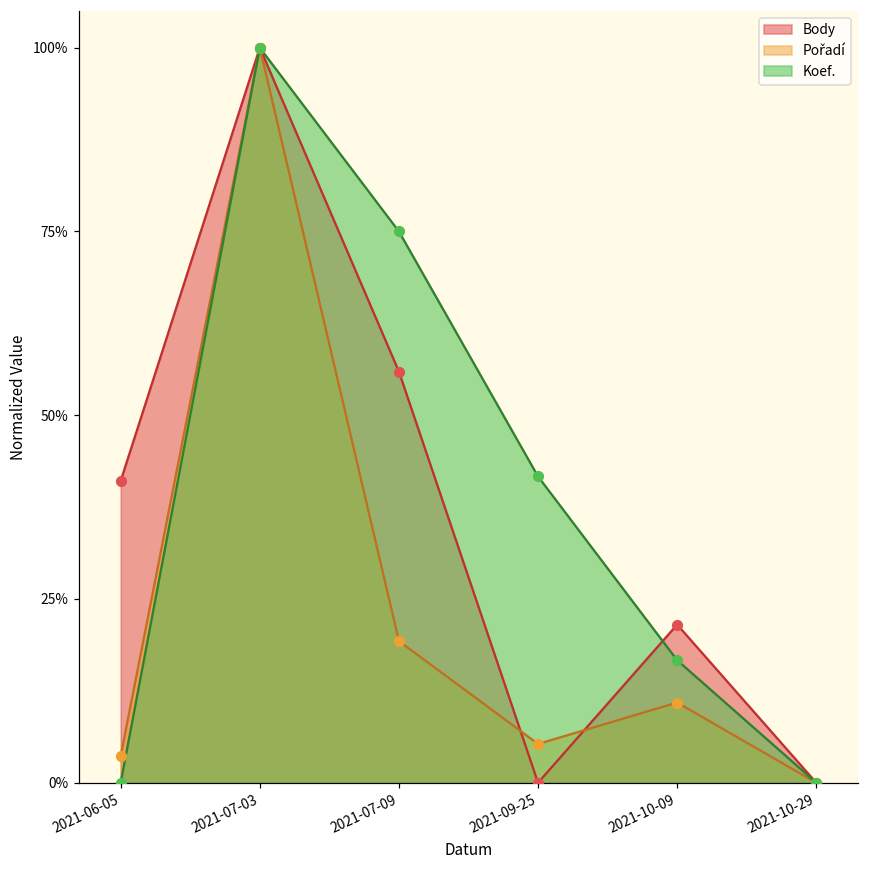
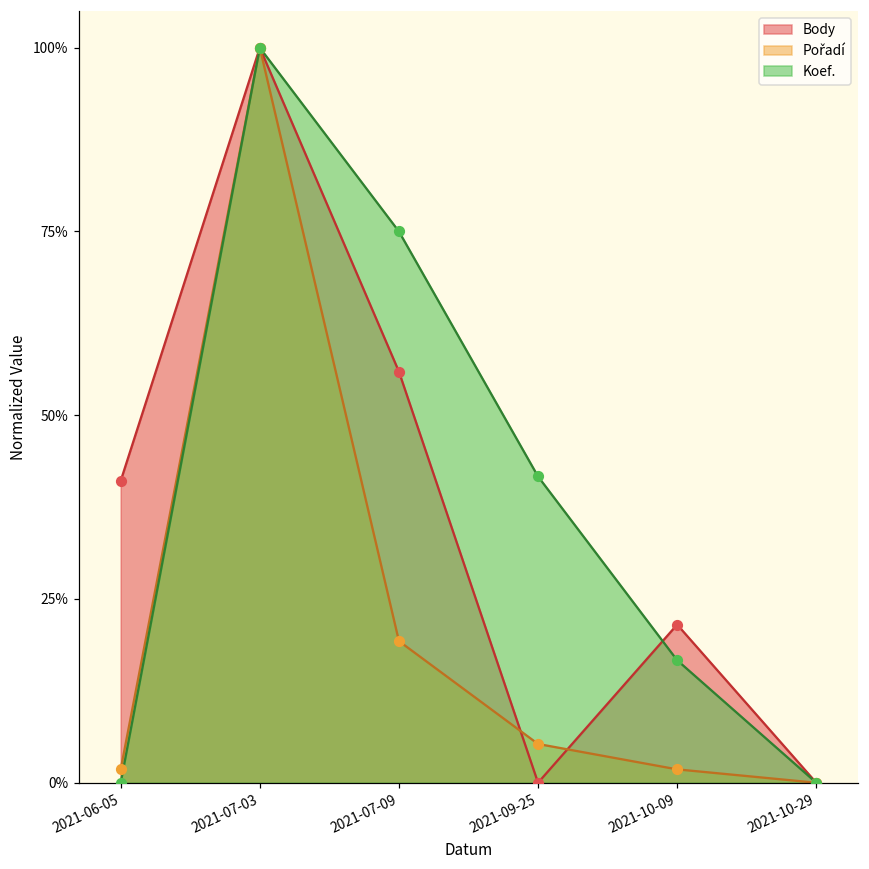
  {
    "Body": {
      "2021-06-05": "41%",
      "2021-07-09": "56%",
      "2021-09-25": "0%",
      "2021-10-09": "22%"
    },
    "Pořadí": {
-     "2021-06-05": "4%",
+     "2021-06-05": "2%",
      "2021-07-09": "19%",
      "2021-09-25": "5%",
-     "2021-10-09": "11%"
+     "2021-10-09": "2%"
    },
    "Koef.": {
      "2021-06-05": "0%",
      "2021-07-09": "75%",
      "2021-09-25": "42%",
      "2021-10-09": "17%"
    }
  }
